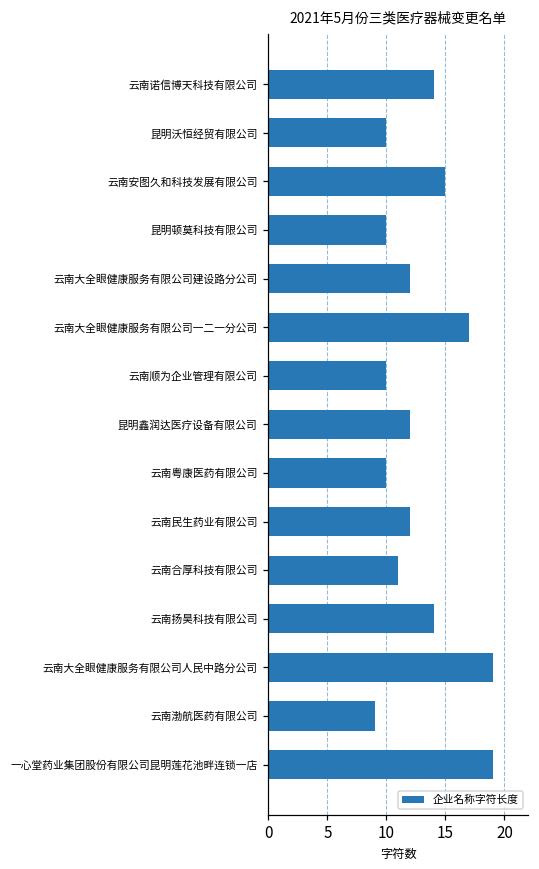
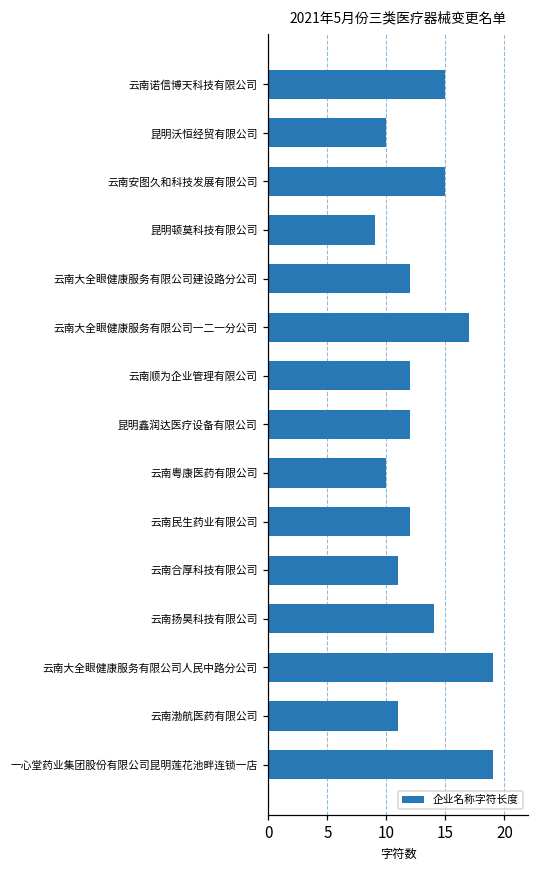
  {
-   "云南诺信博天科技有限公司": 14,
+   "云南诺信博天科技有限公司": 15,
    "昆明沃恒经贸有限公司": 10,
    "云南安图久和科技发展有限公司": 15,
-   "昆明顿莫科技有限公司": 10,
+   "昆明顿莫科技有限公司": 9,
    "云南大全眼健康服务有限公司建设路分公司": 12,
    "云南大全眼健康服务有限公司一二一分公司": 17,
-   "云南顺为企业管理有限公司": 10,
+   "云南顺为企业管理有限公司": 12,
    "昆明鑫润达医疗设备有限公司": 12,
    "云南粤康医药有限公司": 10,
    "云南民生药业有限公司": 12,
    "云南合厚科技有限公司": 11,
    "云南扬昊科技有限公司": 14,
    "云南大全眼健康服务有限公司人民中路分公司": 19,
-   "云南渤航医药有限公司": 9,
+   "云南渤航医药有限公司": 11,
    "一心堂药业集团股份有限公司昆明莲花池畔连锁一店": 19
  }
